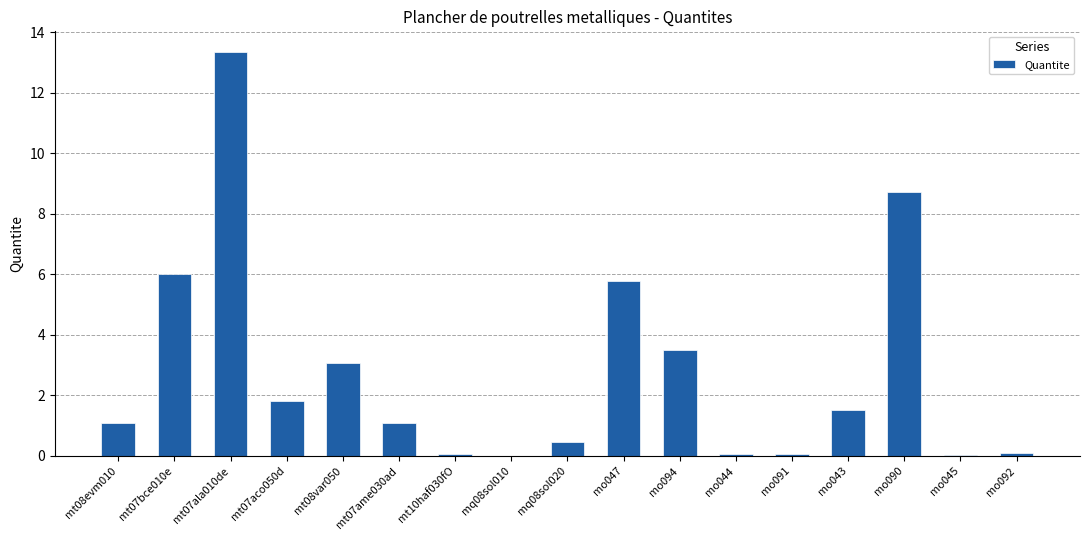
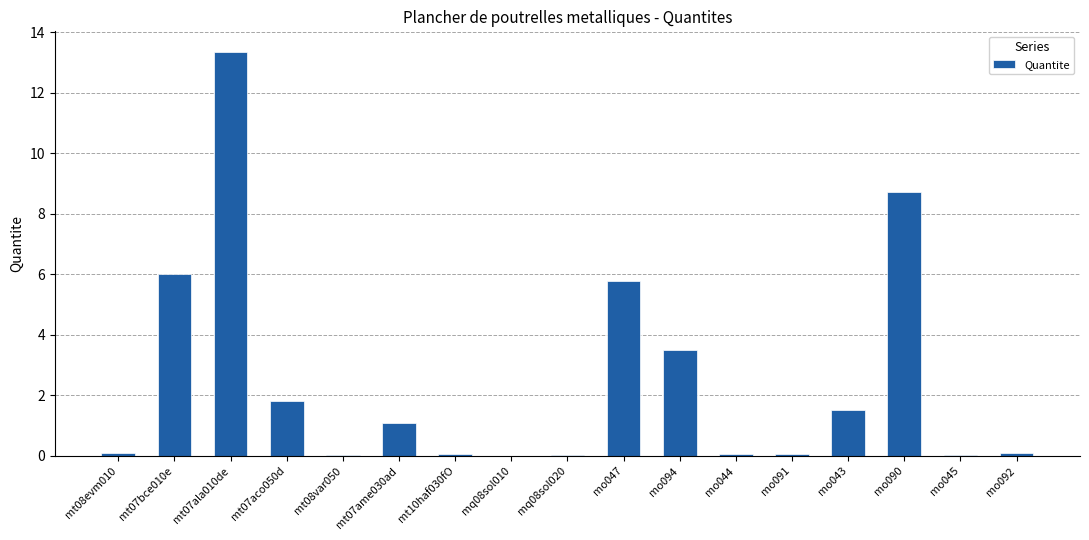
  {
-   "mt08evm010": 1.1,
+   "mt08evm010": 0.1,
    "mt07bce010e": 6.0,
    "mt07ala010de": 13.4,
    "mt07aco050d": 1.8,
-   "mt08var050": 3.1,
+   "mt08var050": 0.0,
    "mt07ame030ad": 1.1,
-   "mq08sol020": 0.5,
+   "mq08sol020": 0.0,
    "mo047": 5.8,
    "mo094": 3.5,
    "mo043": 1.5,
    "mo090": 8.7,
    "mo092": 0.1
  }
